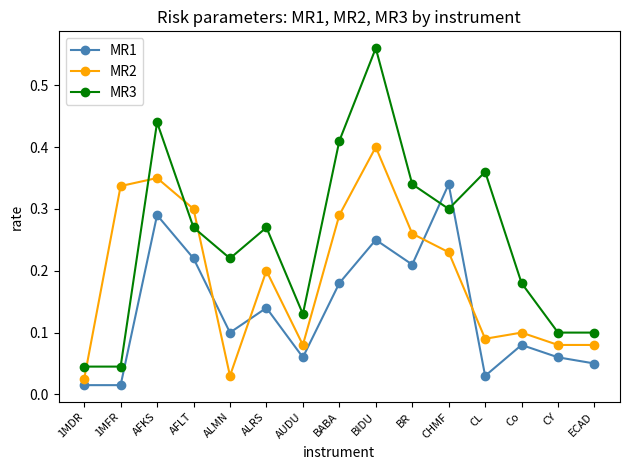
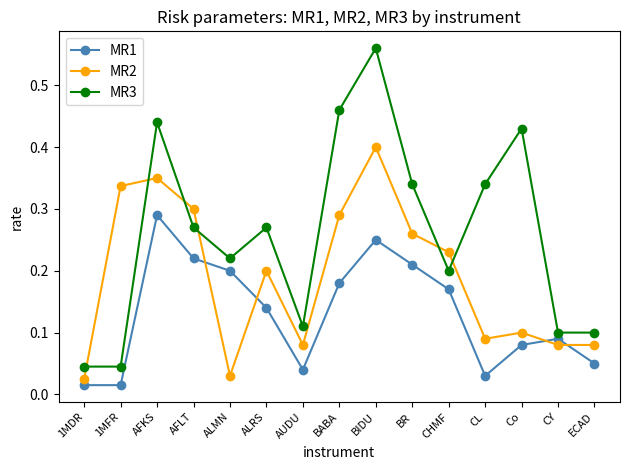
  {
    "MR1": {
      "1MDR": 0.02,
      "1MFR": 0.02,
      "AFKS": 0.29,
      "AFLT": 0.22,
-     "ALMN": 0.1,
+     "ALMN": 0.2,
      "ALRS": 0.14,
-     "AUDU": 0.06,
+     "AUDU": 0.04,
      "BABA": 0.18,
      "BIDU": 0.25,
      "BR": 0.21,
-     "CHMF": 0.34,
+     "CHMF": 0.17,
      "CL": 0.03,
      "Co": 0.08,
-     "CY": 0.06,
+     "CY": 0.09,
      "ECAD": 0.05
    },
    "MR2": {
      "1MDR": 0.03,
      "1MFR": 0.34,
      "AFKS": 0.35,
      "AFLT": 0.30,
      "ALMN": 0.03,
      "ALRS": 0.20,
      "AUDU": 0.08,
      "BABA": 0.29,
      "BIDU": 0.40,
      "BR": 0.26,
      "CHMF": 0.23,
      "CL": 0.09,
      "Co": 0.10,
      "CY": 0.08,
      "ECAD": 0.08
    },
    "MR3": {
      "1MDR": 0.05,
      "1MFR": 0.05,
      "AFKS": 0.44,
      "AFLT": 0.27,
      "ALMN": 0.22,
      "ALRS": 0.27,
-     "AUDU": 0.13,
-     "BABA": 0.41,
+     "AUDU": 0.11,
+     "BABA": 0.46,
      "BIDU": 0.56,
      "BR": 0.34,
-     "CHMF": 0.3,
-     "CL": 0.36,
-     "Co": 0.18,
+     "CHMF": 0.2,
+     "CL": 0.34,
+     "Co": 0.43,
      "CY": 0.10,
      "ECAD": 0.10
    }
  }
